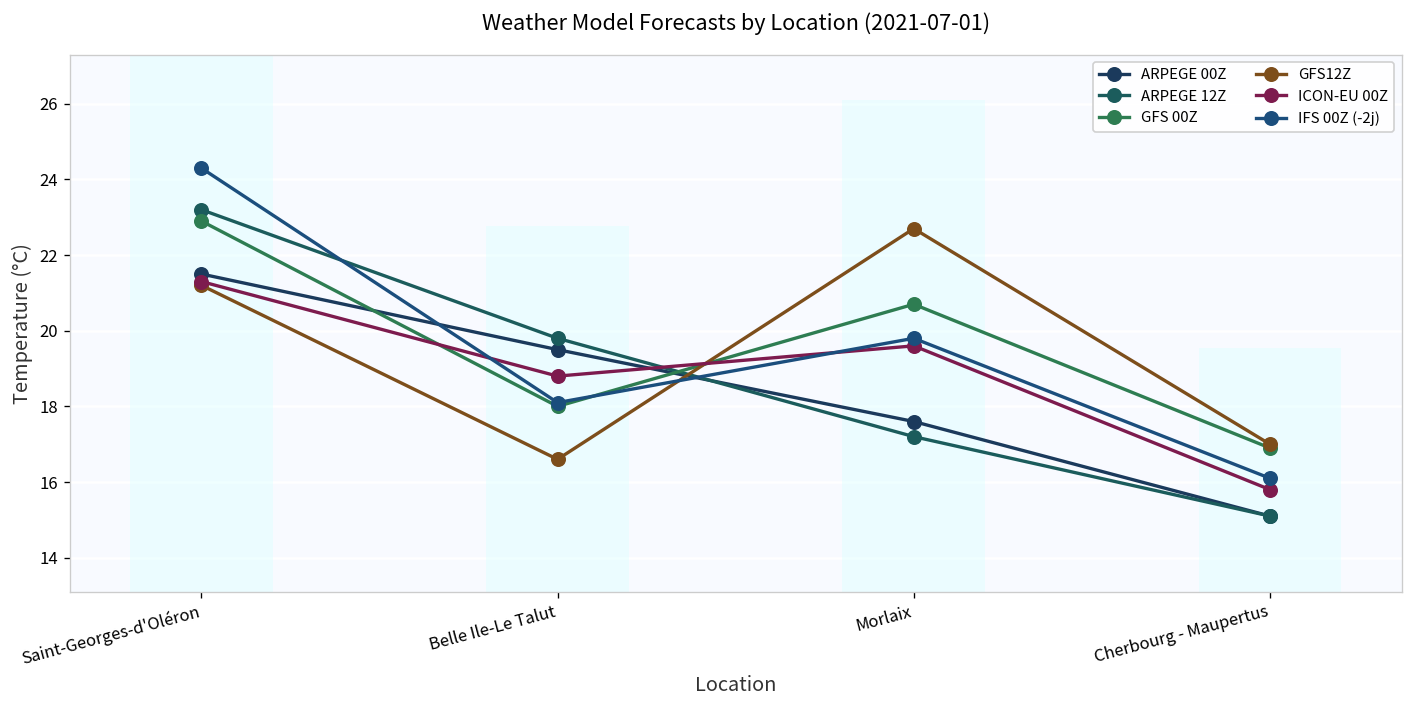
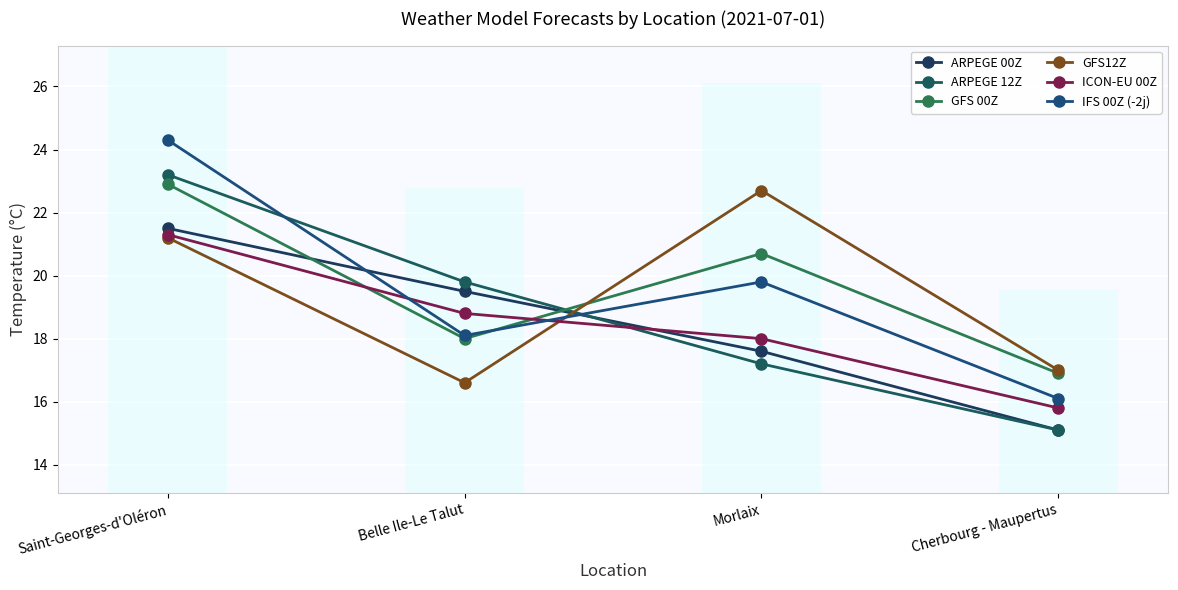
  {
    "GFS12Z": {
      "Saint-Georges-d'Oléron": 21.2,
      "Belle Ile-Le Talut": 16.6,
      "Morlaix": 22.7,
      "Cherbourg - Maupertus": 17.0
    },
    "ICON-EU 00Z": {
      "Saint-Georges-d'Oléron": 21.3,
      "Belle Ile-Le Talut": 18.8,
-     "Morlaix": 19.6,
+     "Morlaix": 18.0,
      "Cherbourg - Maupertus": 15.8
    }
  }
